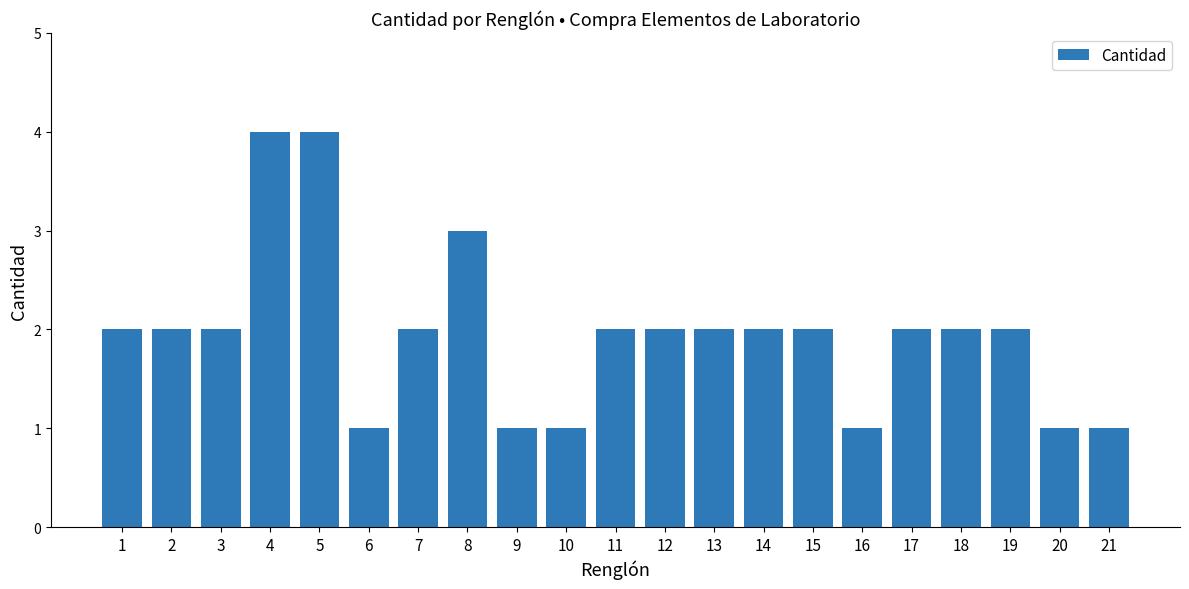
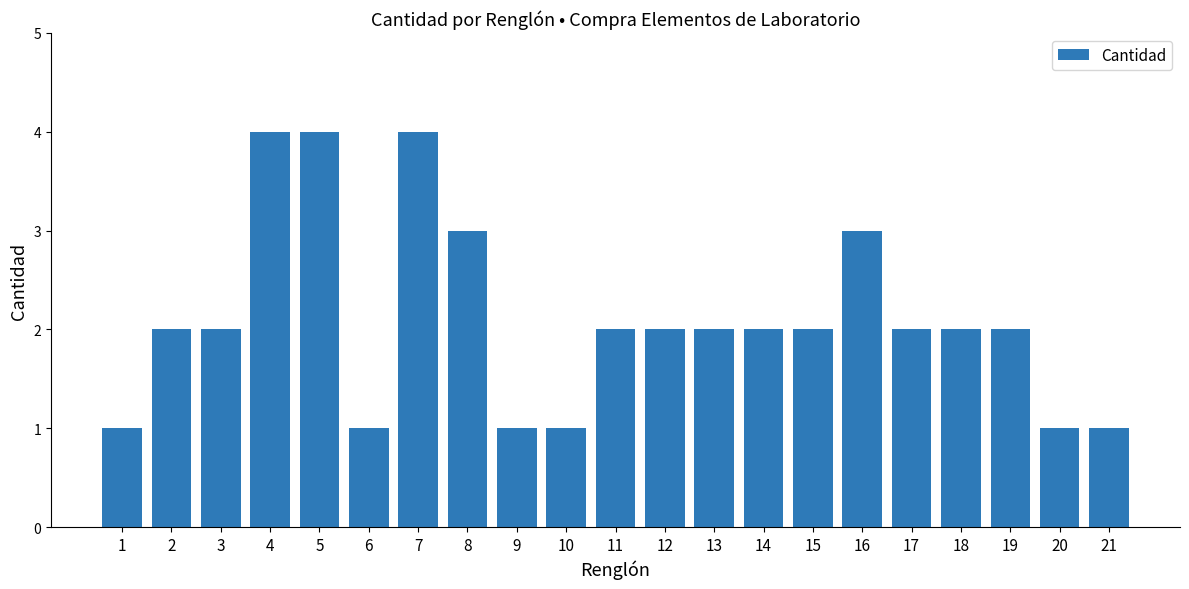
  {
-   "1": 2,
+   "1": 1,
    "2": 2,
    "3": 2,
    "4": 4,
    "5": 4,
    "6": 1,
-   "7": 2,
+   "7": 4,
    "8": 3,
    "9": 1,
    "10": 1,
    "11": 2,
    "12": 2,
    "13": 2,
    "14": 2,
    "15": 2,
-   "16": 1,
+   "16": 3,
    "17": 2,
    "18": 2,
    "19": 2,
    "20": 1,
    "21": 1
  }
